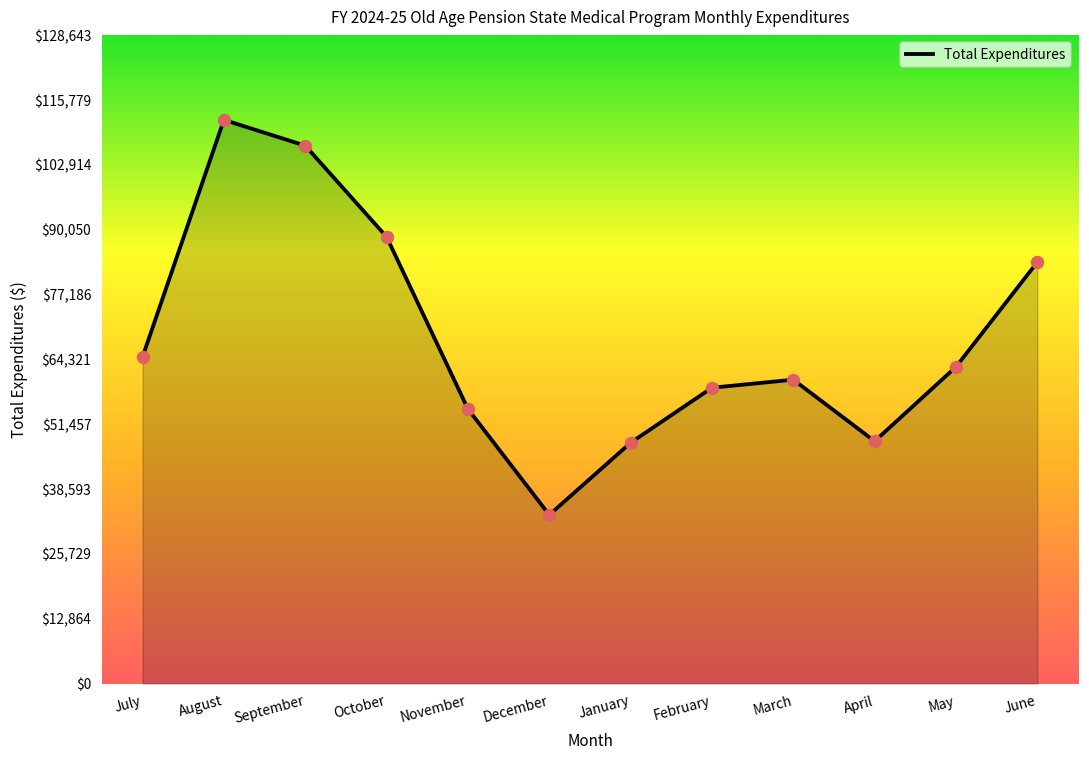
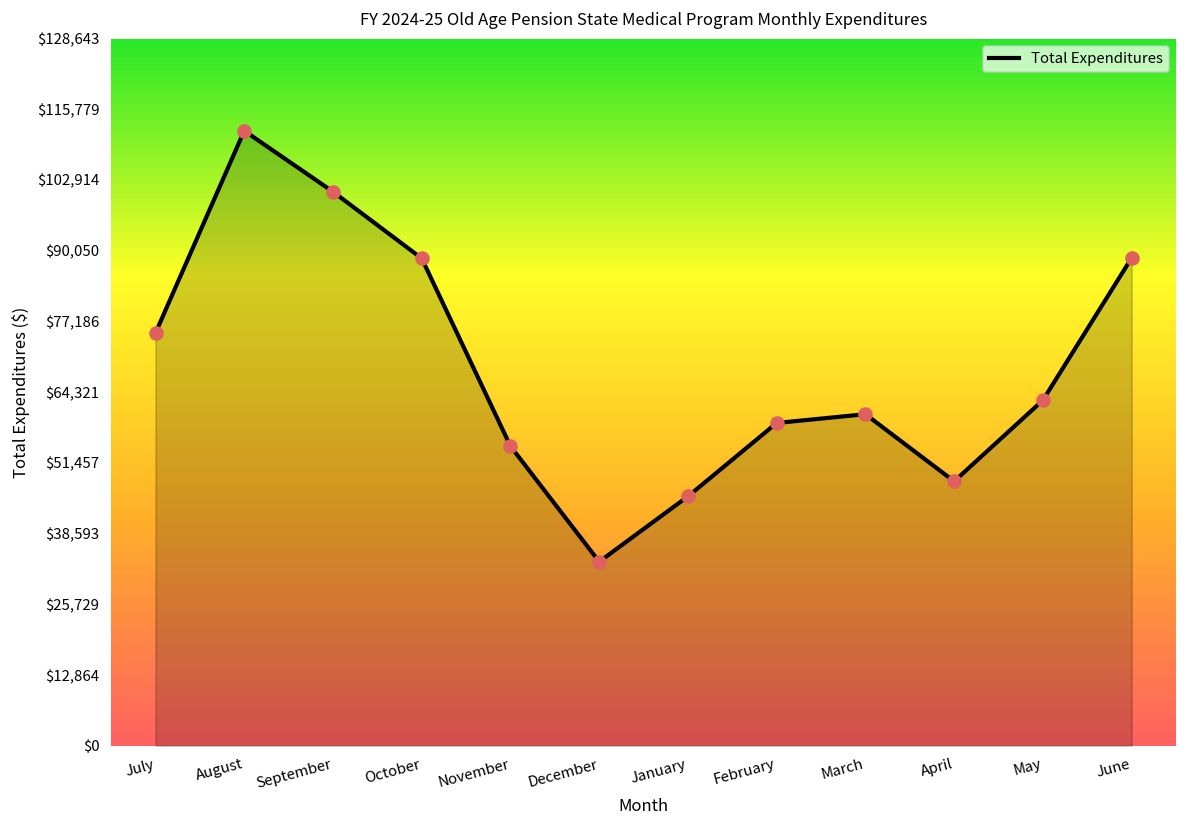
  {
-   "July": "$65,000",
+   "July": "$75,000",
    "August": "$112,000",
-   "September": "$107,000",
+   "September": "$101,000",
    "October": "$89,000",
    "November": "$54,000",
    "December": "$33,000",
-   "January": "$48,000",
+   "January": "$45,000",
    "February": "$59,000",
    "March": "$60,000",
    "April": "$48,000",
    "May": "$63,000",
-   "June": "$84,000"
+   "June": "$89,000"
  }
